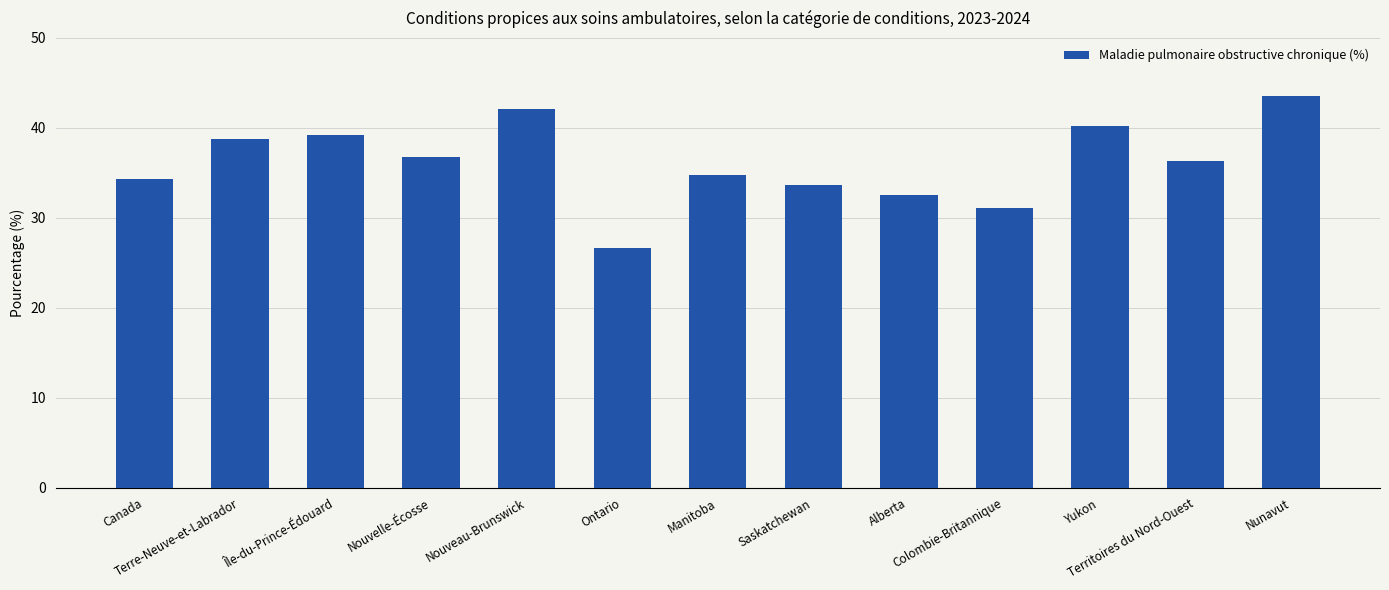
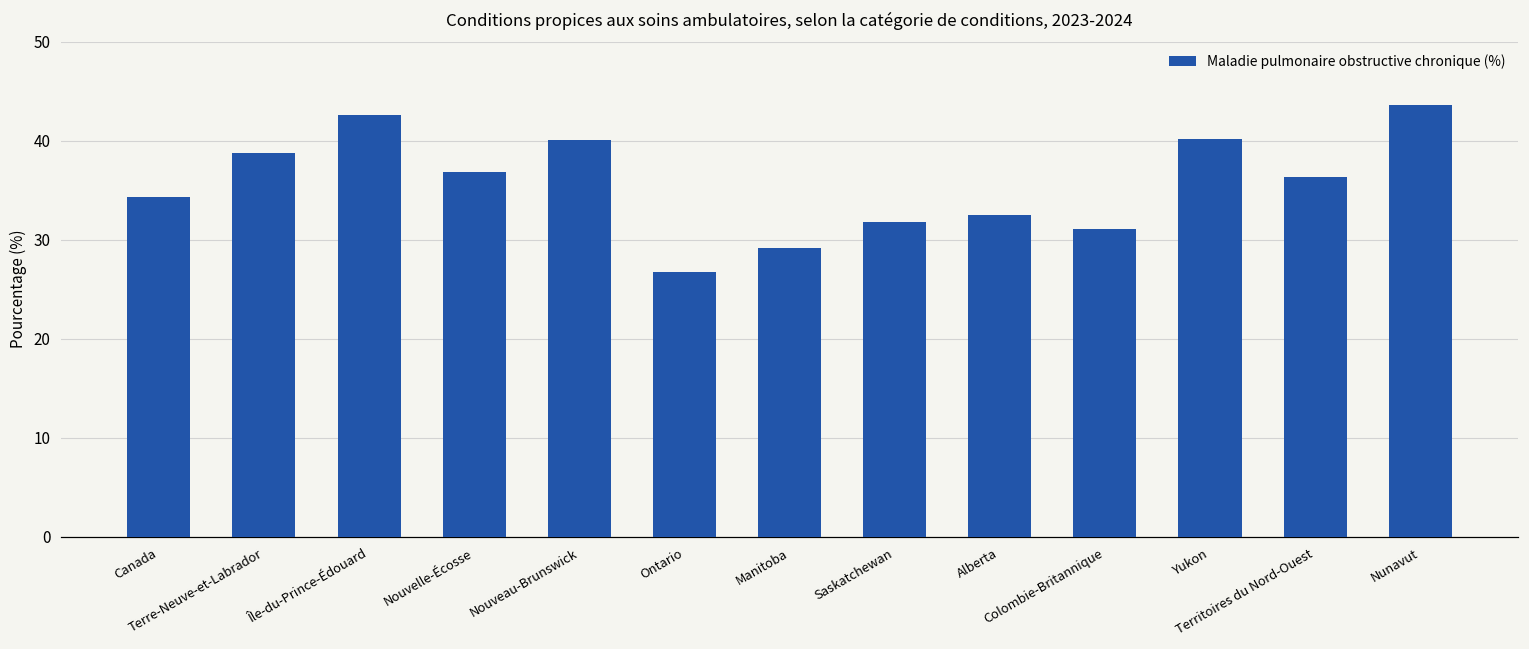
  {
    "Canada": 34,
    "Terre-Neuve-et-Labrador": 39,
-   "Île-du-Prince-Édouard": 39,
+   "Île-du-Prince-Édouard": 43,
    "Nouvelle-Écosse": 37,
-   "Nouveau-Brunswick": 42,
+   "Nouveau-Brunswick": 40,
    "Ontario": 27,
-   "Manitoba": 35,
-   "Saskatchewan": 34,
+   "Manitoba": 29,
+   "Saskatchewan": 32,
    "Alberta": 33,
    "Colombie-Britannique": 31,
    "Yukon": 40,
    "Territoires du Nord-Ouest": 36,
    "Nunavut": 44
  }
